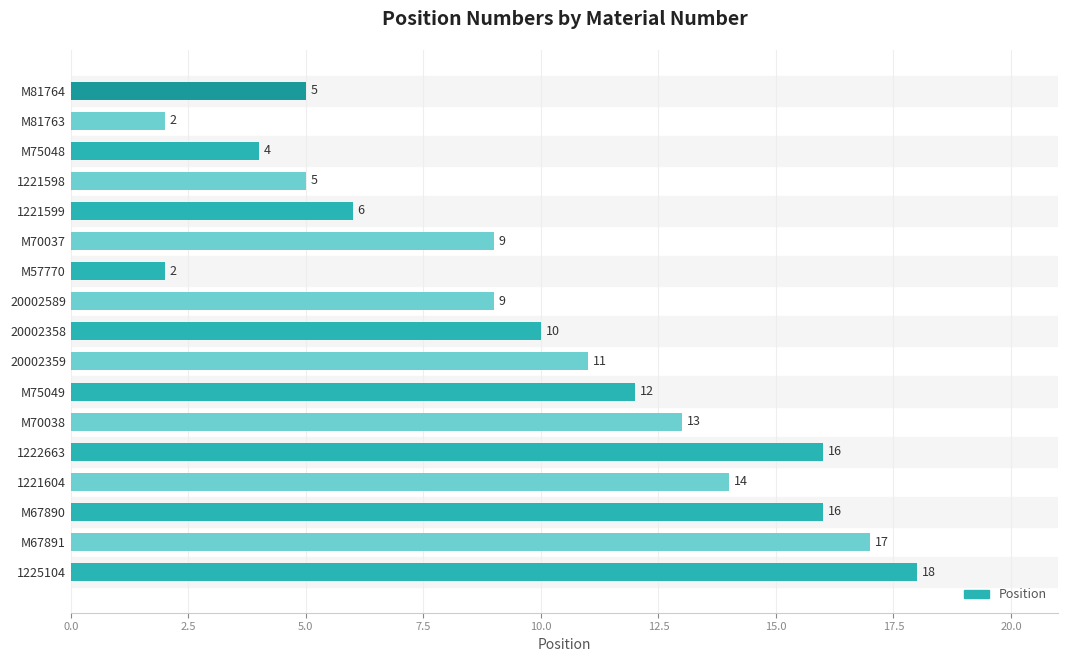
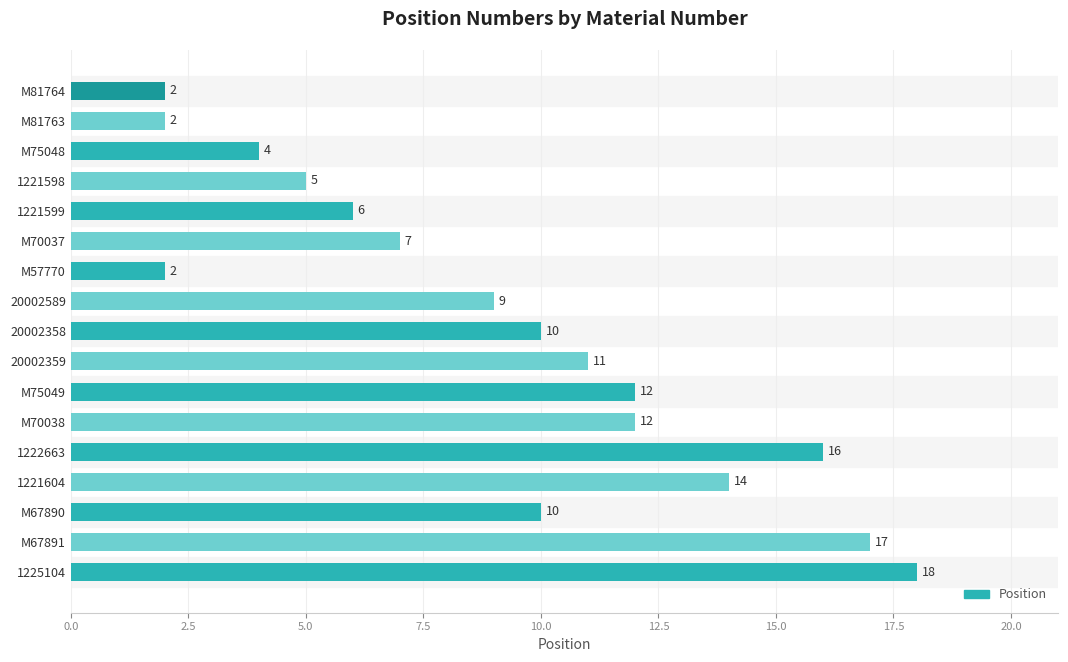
  {
-   "M81764": 5,
+   "M81764": 2,
    "M81763": 2,
    "M75048": 4,
    "1221598": 5,
    "1221599": 6,
-   "M70037": 9,
+   "M70037": 7,
    "M57770": 2,
    "20002589": 9,
    "20002358": 10,
    "20002359": 11,
    "M75049": 12,
-   "M70038": 13,
+   "M70038": 12,
    "1222663": 16,
    "1221604": 14,
-   "M67890": 16,
+   "M67890": 10,
    "M67891": 17,
    "1225104": 18
  }
